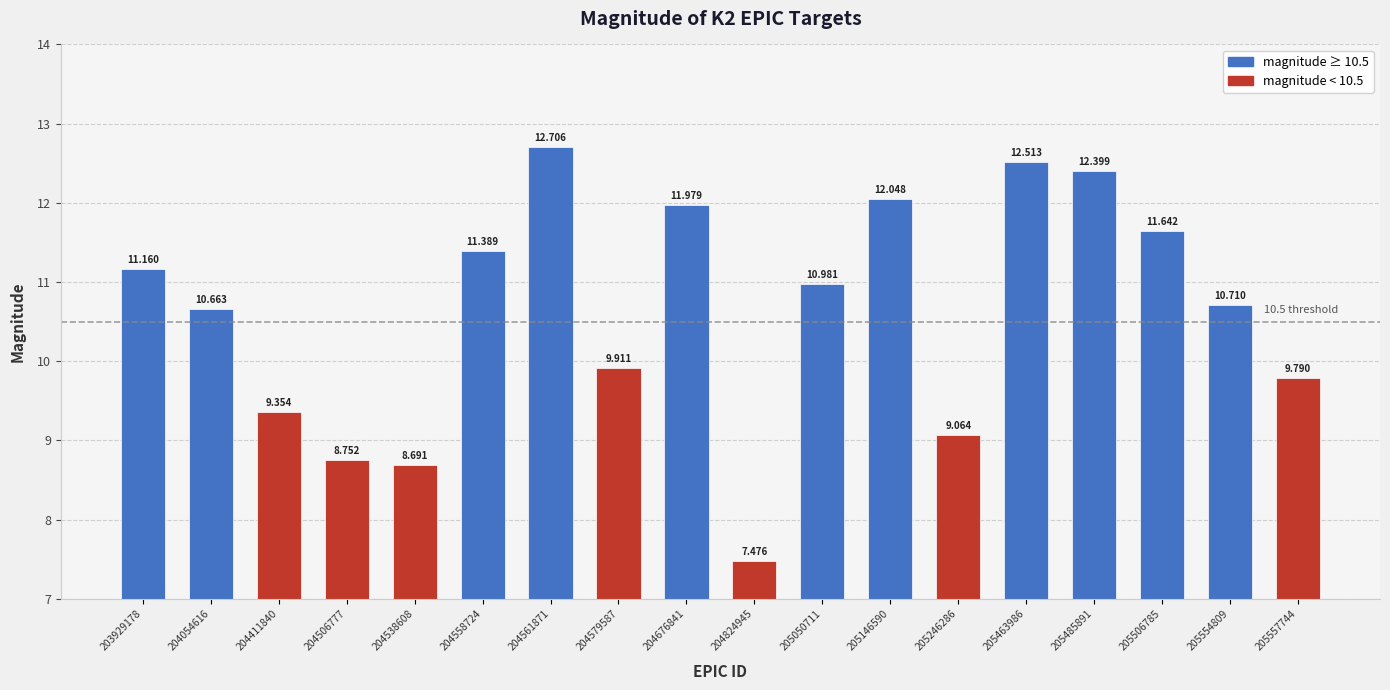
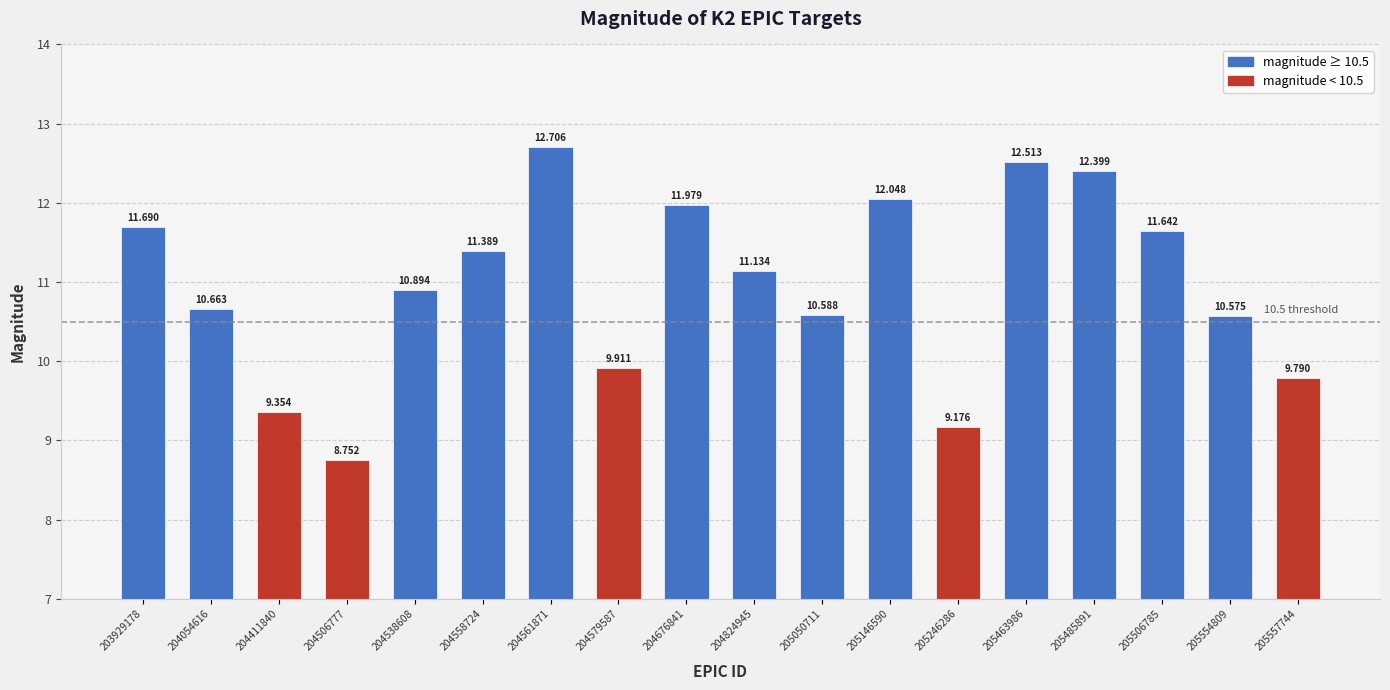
  {
-   "203929178": 11.160,
+   "203929178": 11.690,
    "204054616": 10.663,
    "204411840": 9.354,
    "204506777": 8.752,
-   "204538608": 8.691,
+   "204538608": 10.894,
    "204558724": 11.389,
    "204561871": 12.706,
    "204579587": 9.911,
    "204676841": 11.979,
-   "204824945": 7.476,
-   "205050711": 10.981,
+   "204824945": 11.134,
+   "205050711": 10.588,
    "205146590": 12.048,
-   "205246286": 9.064,
+   "205246286": 9.176,
    "205463986": 12.513,
    "205485891": 12.399,
    "205506785": 11.642,
-   "205554809": 10.710,
+   "205554809": 10.575,
    "205557744": 9.790
  }
